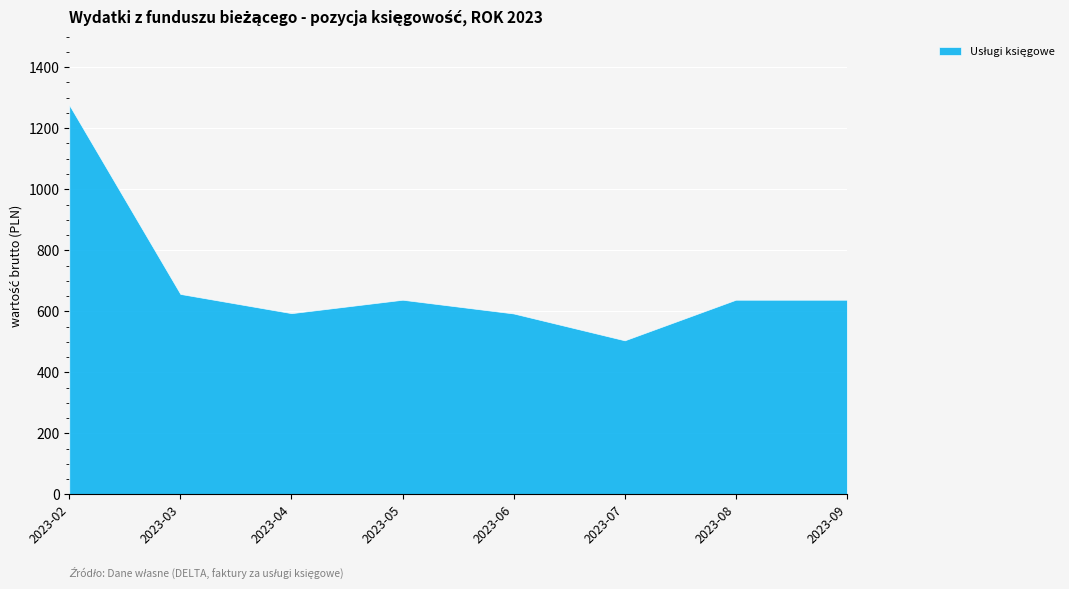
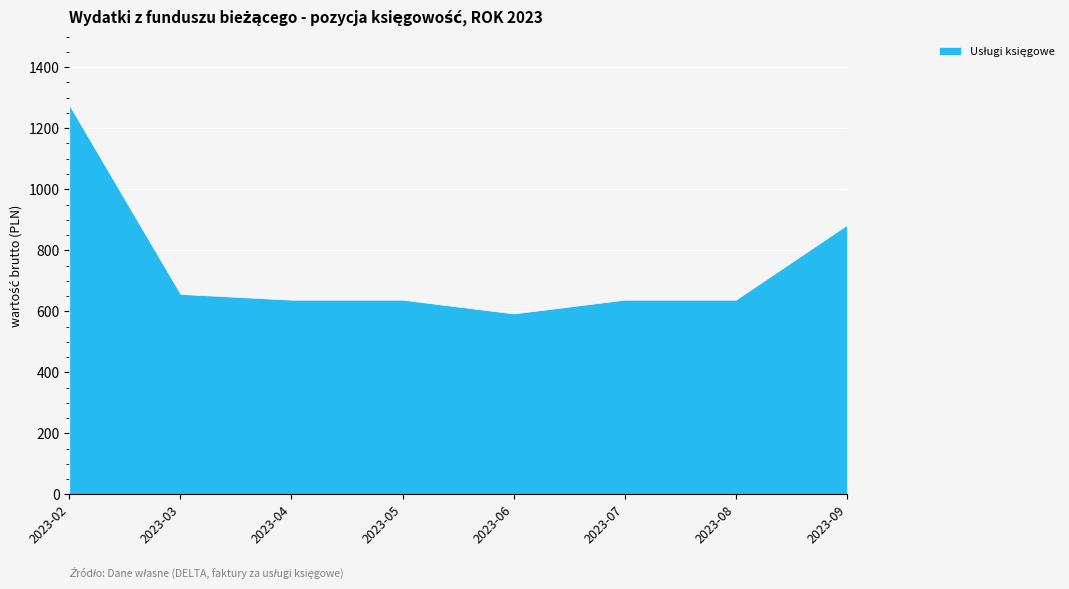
  {
    "2023-02": 1280,
    "2023-03": 660,
-   "2023-04": 590,
+   "2023-04": 640,
    "2023-05": 640,
    "2023-06": 590,
-   "2023-07": 510,
+   "2023-07": 640,
    "2023-08": 640,
-   "2023-09": 640
+   "2023-09": 880
  }
